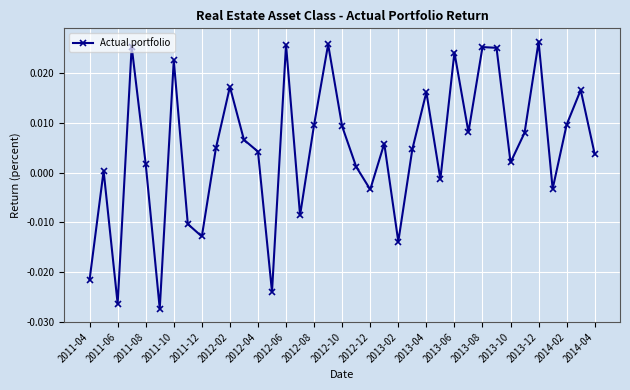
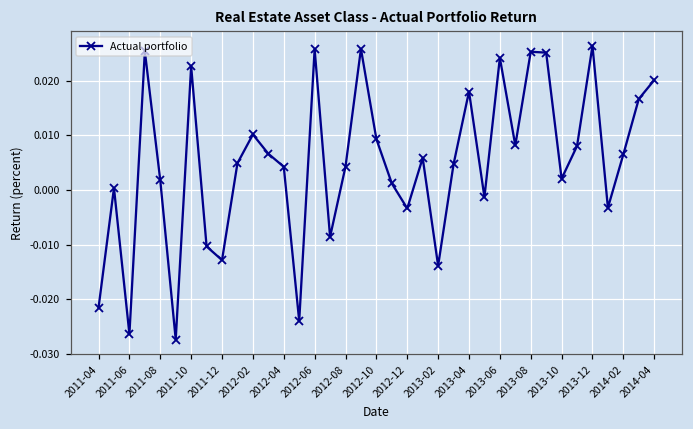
  {
    "2011-04": -0.022,
    "2011-06": -0.026,
    "2011-08": 0.002,
    "2011-10": 0.023,
    "2011-12": -0.013,
-   "2012-02": 0.017,
+   "2012-02": 0.010,
    "2012-04": 0.004,
    "2012-06": 0.026,
-   "2012-08": 0.010,
+   "2012-08": 0.004,
    "2012-10": 0.009,
    "2012-12": -0.003,
    "2013-02": -0.014,
-   "2013-04": 0.016,
+   "2013-04": 0.018,
    "2013-06": 0.024,
    "2013-08": 0.025,
    "2013-10": 0.002,
    "2013-12": 0.026,
-   "2014-02": 0.010,
-   "2014-04": 0.004
+   "2014-02": 0.007,
+   "2014-04": 0.020
  }
